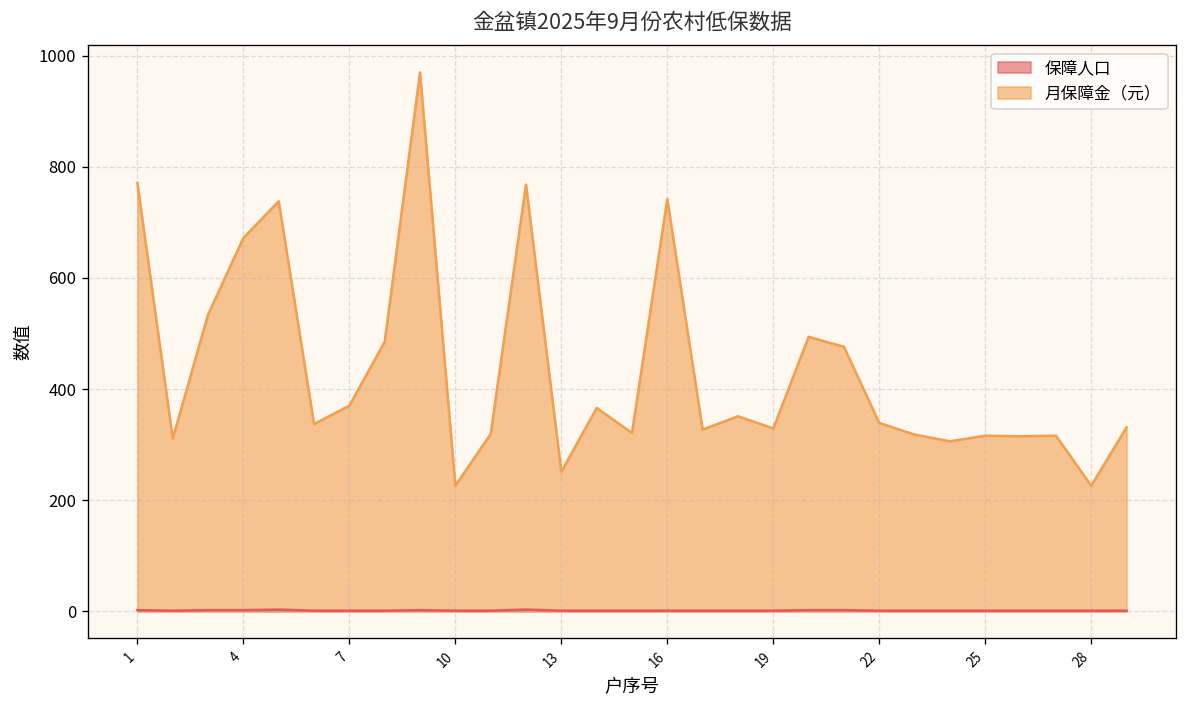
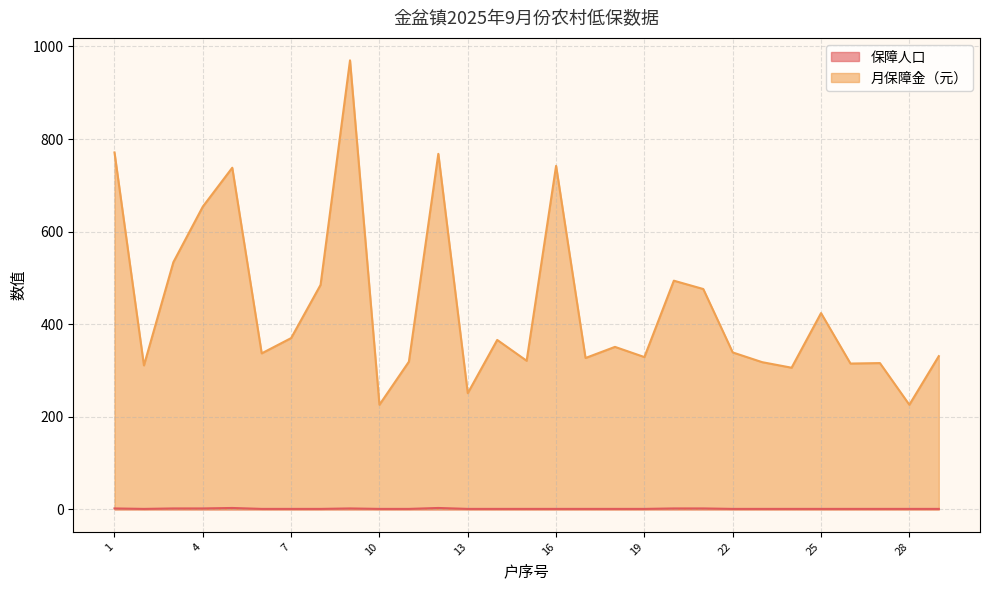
  {
    "保障人口": {
      "1": 0,
      "4": 0,
      "7": 0,
      "10": 0,
      "13": 0,
      "16": 0,
      "19": 0,
      "22": 0,
      "25": 0,
      "28": 0
    },
    "月保障金（元）": {
      "1": 770,
-     "4": 670,
+     "4": 650,
      "7": 370,
      "10": 230,
      "13": 250,
      "16": 740,
      "19": 330,
      "22": 340,
-     "25": 320,
+     "25": 420,
      "28": 230
    }
  }
